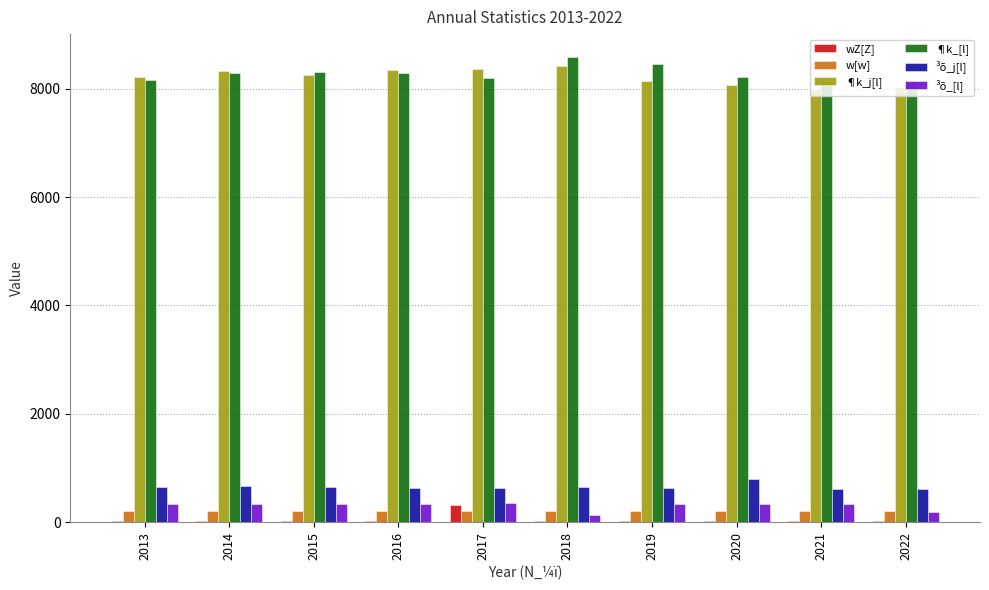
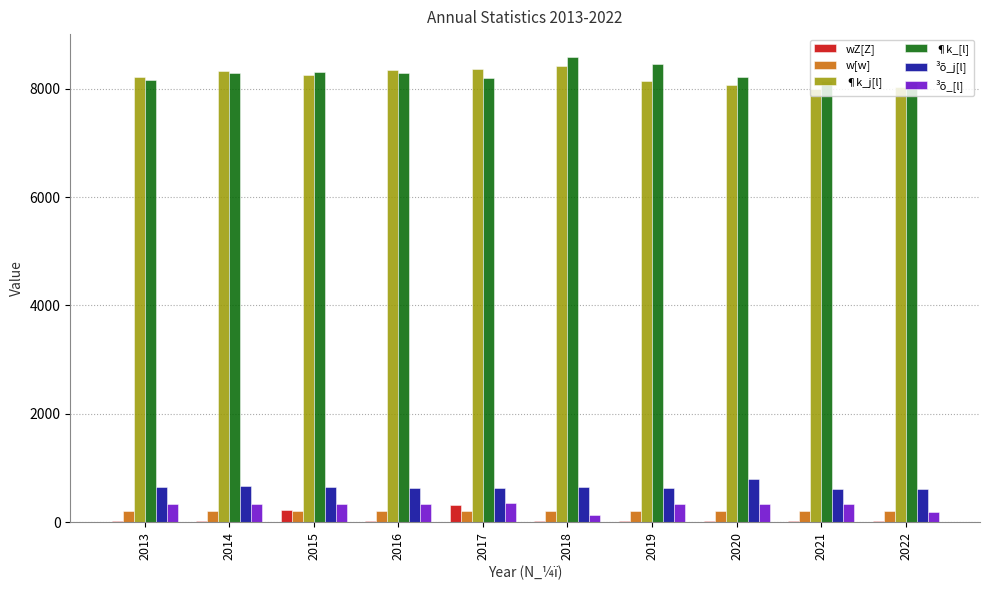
  {
    "wZ[Z]": {
-     "2015": 0,
+     "2015": 200,
      "2017": 300
    },
    "w[w]": {
      "2013": 200,
      "2014": 200,
      "2015": 200,
      "2016": 200,
      "2017": 200,
      "2018": 200,
      "2019": 200,
      "2020": 200,
      "2021": 200,
      "2022": 200
    },
    "¶k_j[l]": {
      "2013": 8200,
      "2014": 8300,
      "2015": 8200,
      "2016": 8300,
      "2017": 8400,
      "2018": 8400,
      "2019": 8100,
      "2020": 8100
    },
    "¶k_[l]": {
      "2013": 8200,
      "2014": 8300,
      "2015": 8300,
      "2016": 8300,
      "2017": 8200,
      "2018": 8600,
      "2019": 8500,
      "2020": 8200
    },
    "³õ_j[l]": {
      "2013": 700,
      "2014": 700,
      "2015": 600,
      "2016": 600,
      "2017": 600,
      "2018": 600,
      "2019": 600,
      "2020": 800,
      "2021": 600,
      "2022": 600
    },
    "³õ_[l]": {
      "2013": 300,
      "2014": 300,
      "2015": 300,
      "2016": 300,
      "2017": 300,
      "2018": 100,
      "2019": 300,
      "2020": 300,
      "2021": 300,
      "2022": 200
    }
  }
